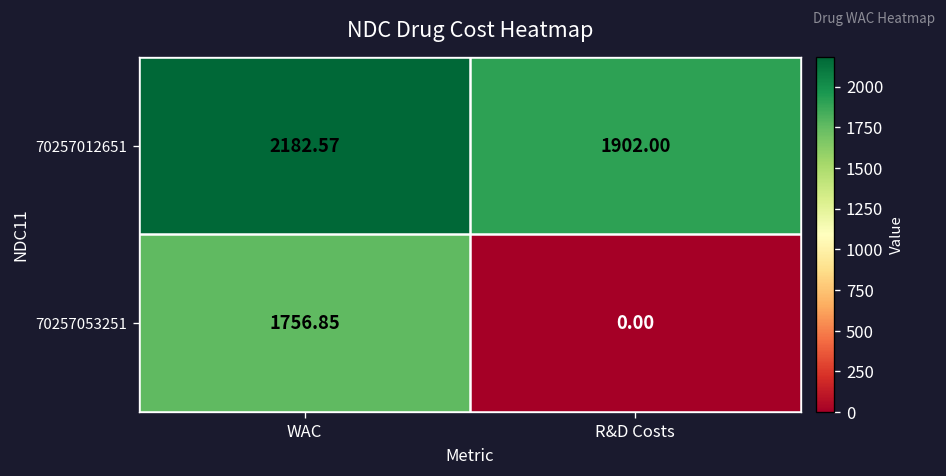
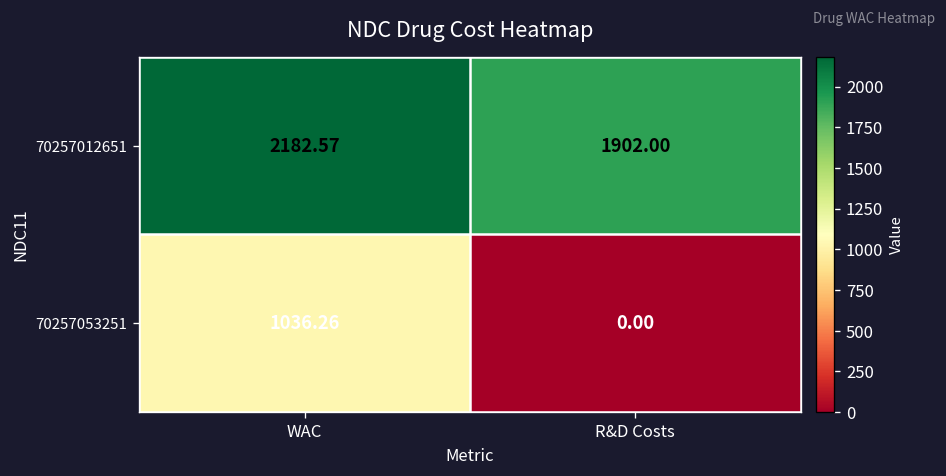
  {
    "70257012651": {
      "WAC": 2182.57,
      "R&D Costs": 1902.00
    },
    "70257053251": {
-     "WAC": 1756.85,
+     "WAC": 1036.26,
      "R&D Costs": 0.00
    }
  }
